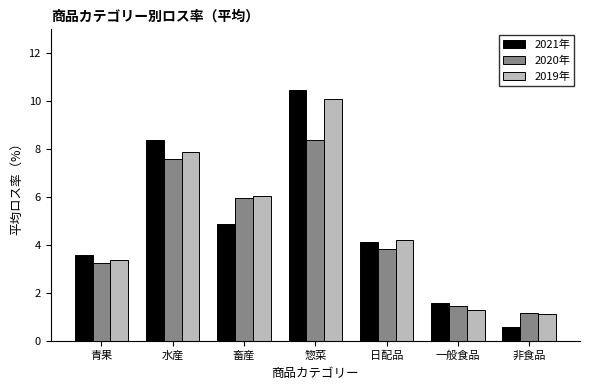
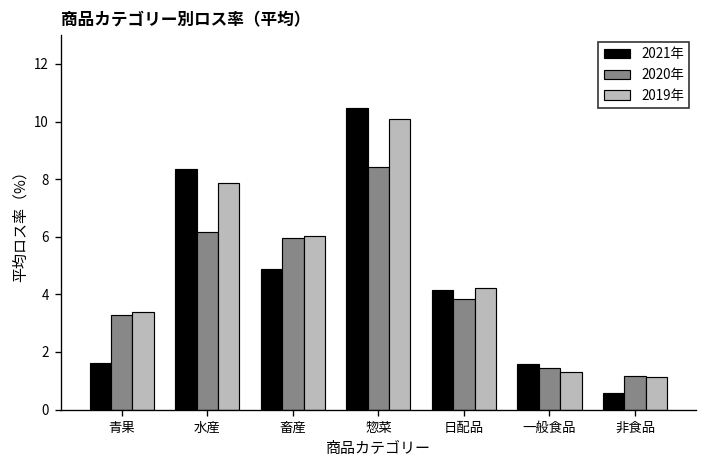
  {
    "2021年": {
-     "青果": 3.6,
+     "青果": 1.6,
      "水産": 8.4,
      "畜産": 4.9,
      "惣菜": 10.5,
      "日配品": 4.2,
      "一般食品": 1.6,
      "非食品": 0.6
    },
    "2020年": {
      "青果": 3.3,
-     "水産": 7.6,
+     "水産": 6.1,
      "畜産": 6.0,
      "惣菜": 8.4,
      "日配品": 3.8,
      "一般食品": 1.5,
      "非食品": 1.2
    },
    "2019年": {
      "青果": 3.4,
      "水産": 7.9,
      "畜産": 6.0,
      "惣菜": 10.1,
      "日配品": 4.2,
      "一般食品": 1.3,
      "非食品": 1.1
    }
  }
